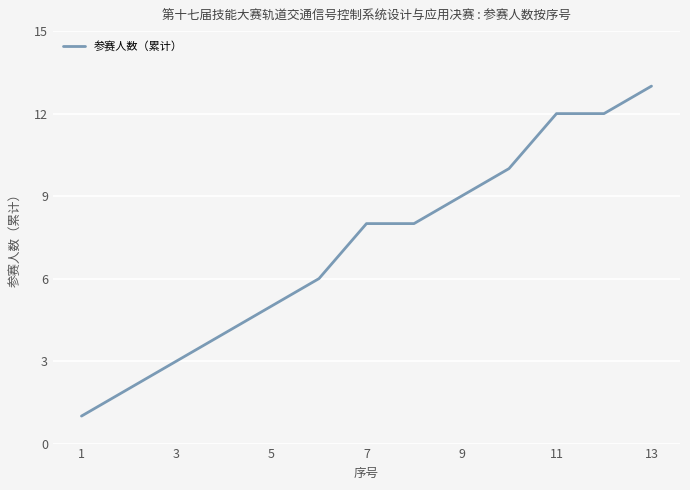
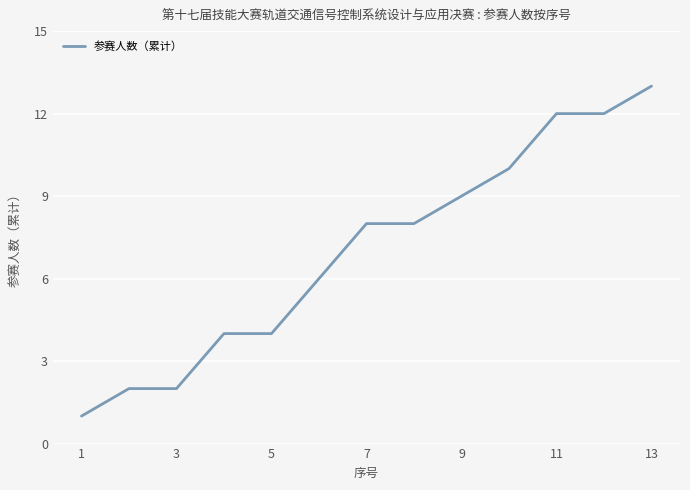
  {
    "1": 1,
-   "3": 3,
-   "5": 5,
+   "3": 2,
+   "5": 4,
    "7": 8,
    "9": 9,
    "11": 12,
    "13": 13
  }
